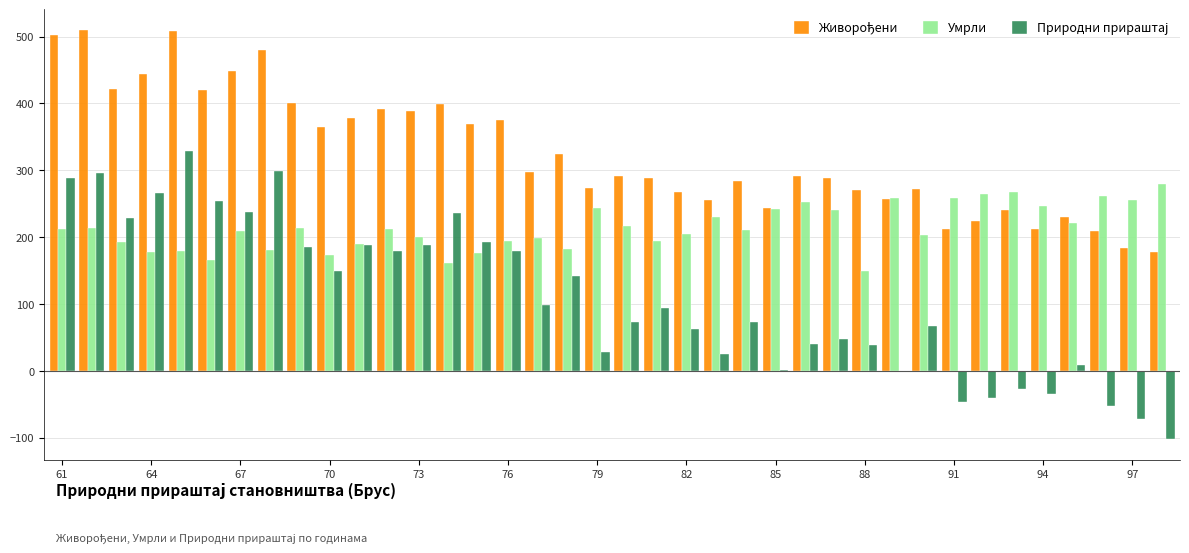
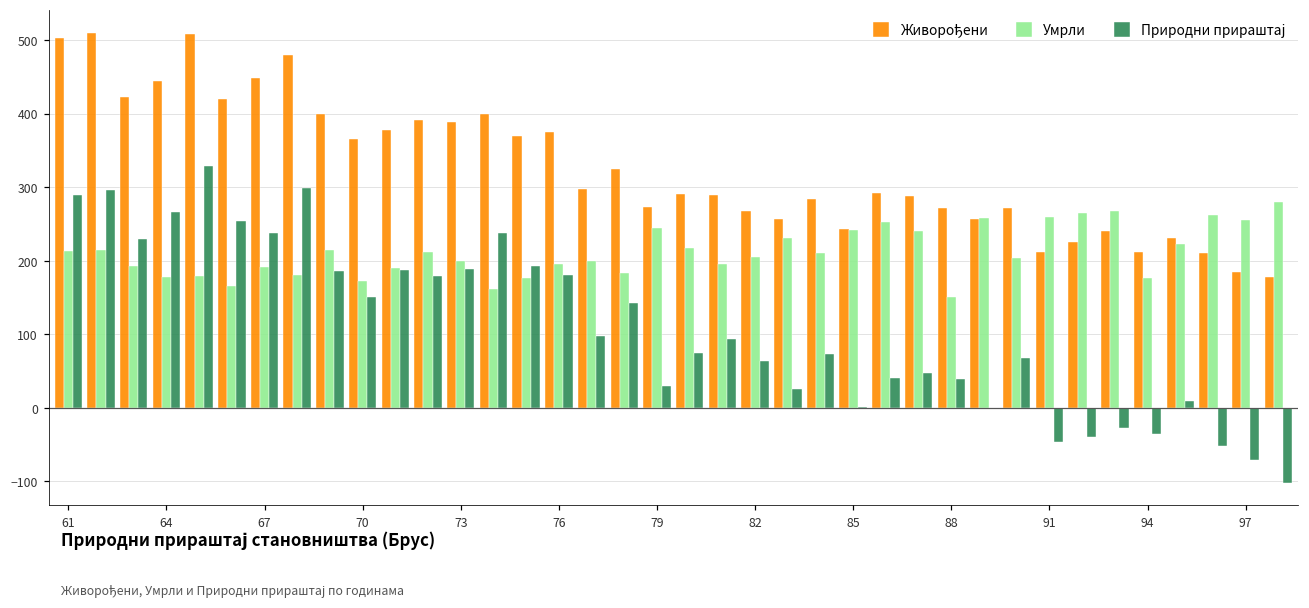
  {
    "Умрли": {
      "61": 210,
      "64": 180,
-     "67": 210,
+     "67": 190,
      "70": 170,
      "73": 200,
      "76": 200,
      "79": 240,
      "82": 210,
      "85": 240,
      "88": 150,
      "91": 260,
-     "94": 250,
+     "94": 180,
      "97": 260
    }
  }
